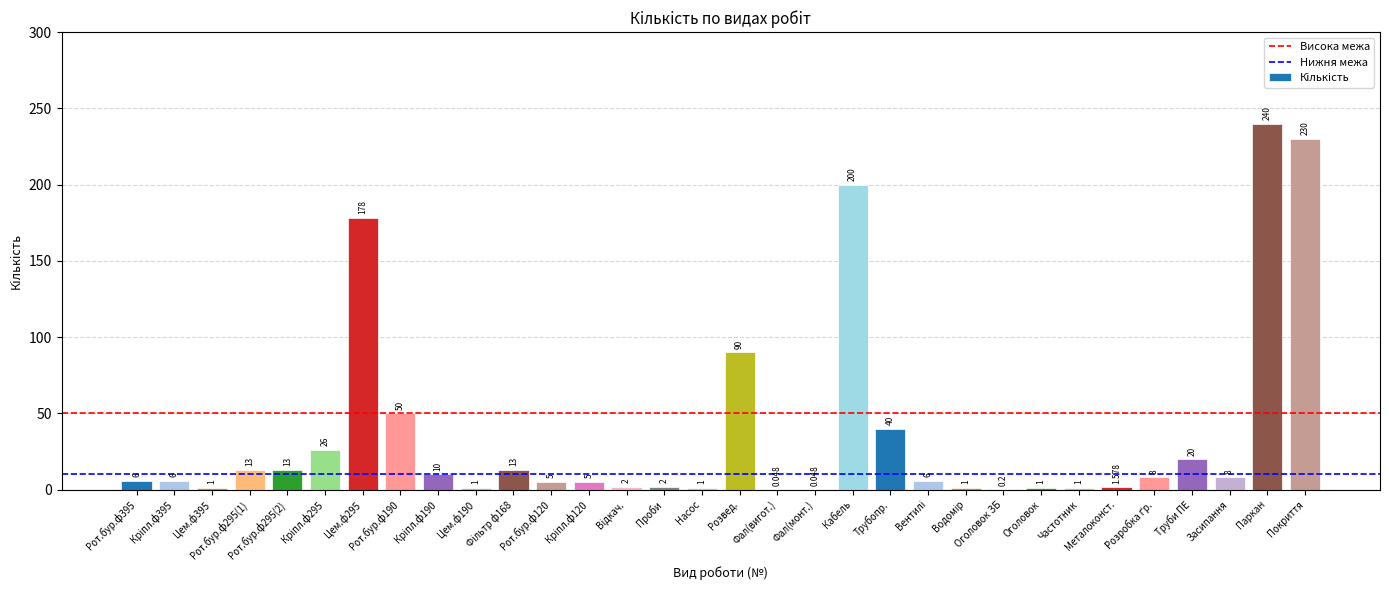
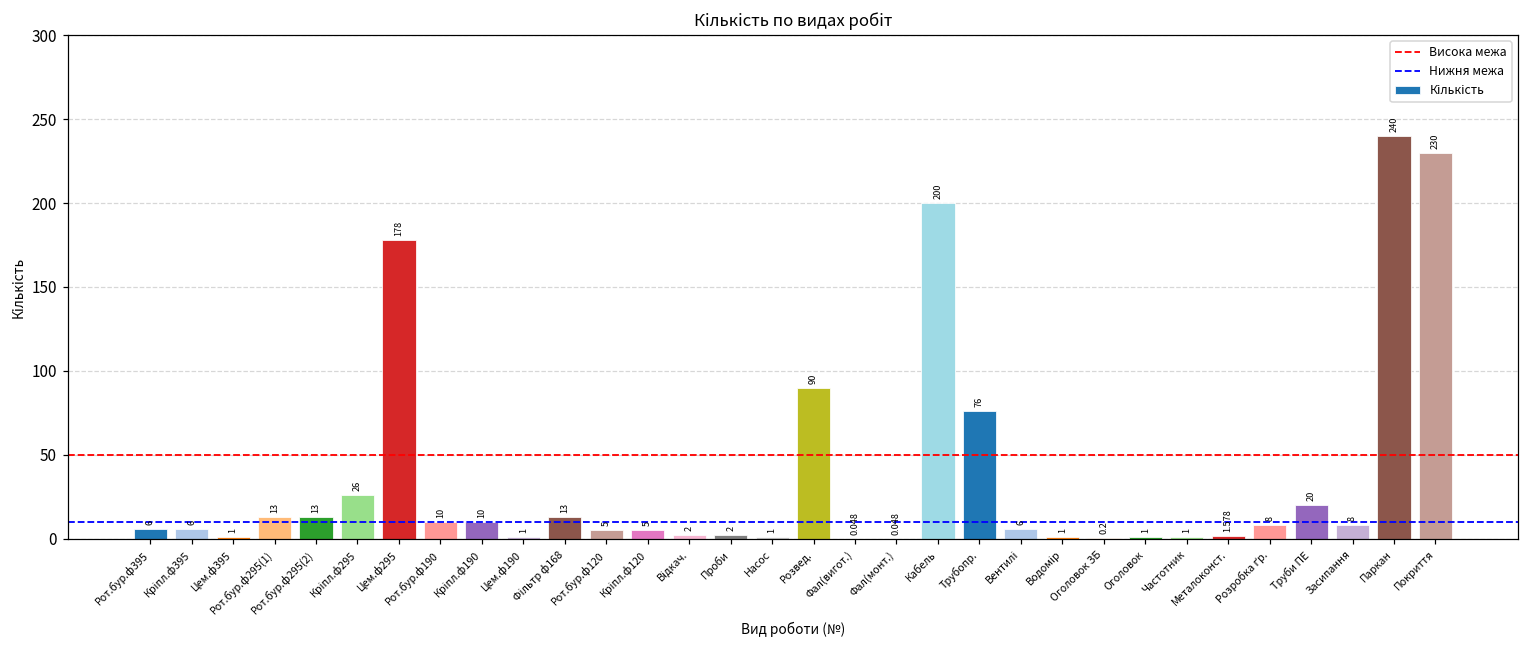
  {
    "Рот.бур.ф395": 6,
    "Крiпл.ф395": 6,
    "Цем.ф395": 1,
    "Рот.бур.ф295(1)": 13,
    "Рот.бур.ф295(2)": 13,
    "Крiпл.ф295": 26,
    "Цем.ф295": 178,
-   "Рот.бур.ф190": 50,
+   "Рот.бур.ф190": 10,
    "Крiпл.ф190": 10,
    "Цем.ф190": 1,
    "Фiльтр ф168": 13,
    "Рот.бур.ф120": 5,
    "Крiпл.ф120": 5,
    "Вiдкач.": 2,
    "Проби": 2,
    "Насос": 1,
    "Розвед.": 90,
    "Фал(вигот.)": 0.048,
    "Фал(монт.)": 0.048,
    "Кабель": 200,
-   "Трубопр.": 40,
+   "Трубопр.": 76,
    "Вентилi": 6,
    "Водомiр": 1,
    "Оголовок ЗБ": 0.2,
    "Оголовок": 1,
    "Частотник": 1,
    "Металоконст.": 1.578,
    "Розробка ґр.": 8,
    "Труби ПЕ": 20,
    "Засипання": 8,
    "Паркан": 240,
    "Покриття": 230
  }
